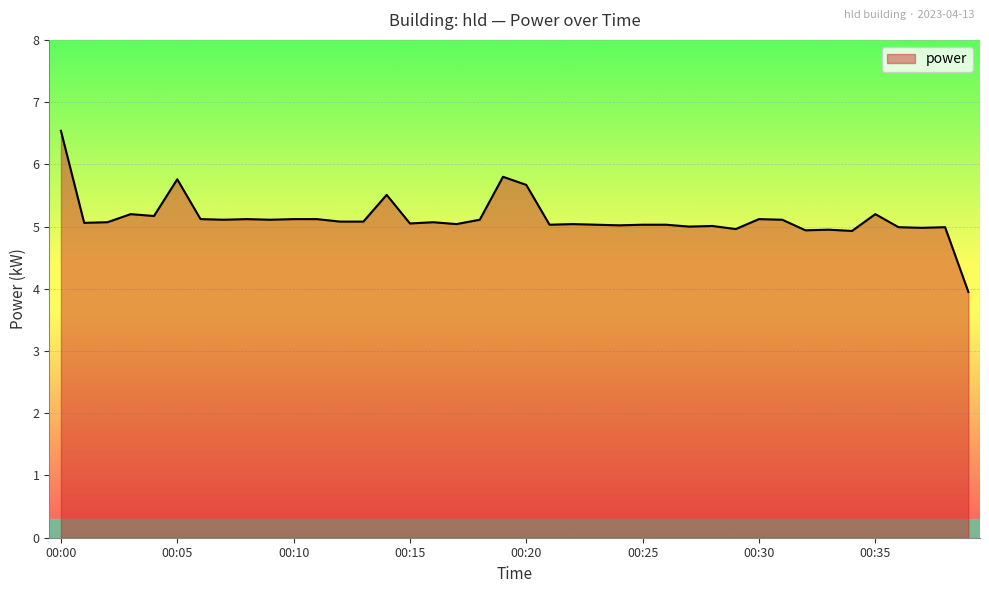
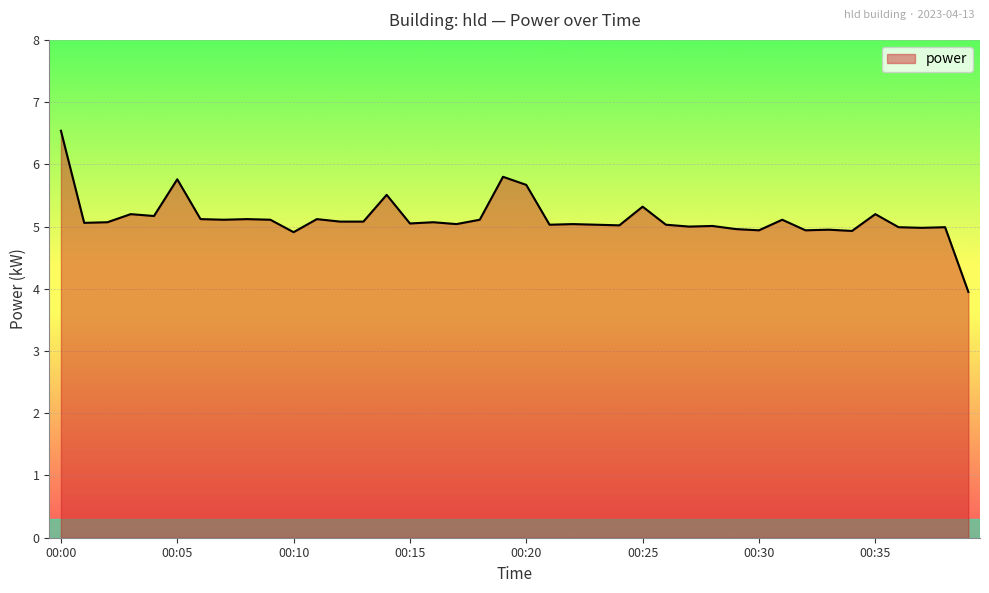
  {
    "00:00": 6.5,
    "00:05": 5.8,
-   "00:10": 5.1,
+   "00:10": 4.9,
    "00:15": 5.1,
    "00:20": 5.7,
-   "00:25": 5.0,
-   "00:30": 5.1,
+   "00:25": 5.3,
+   "00:30": 4.9,
    "00:35": 5.2
  }
